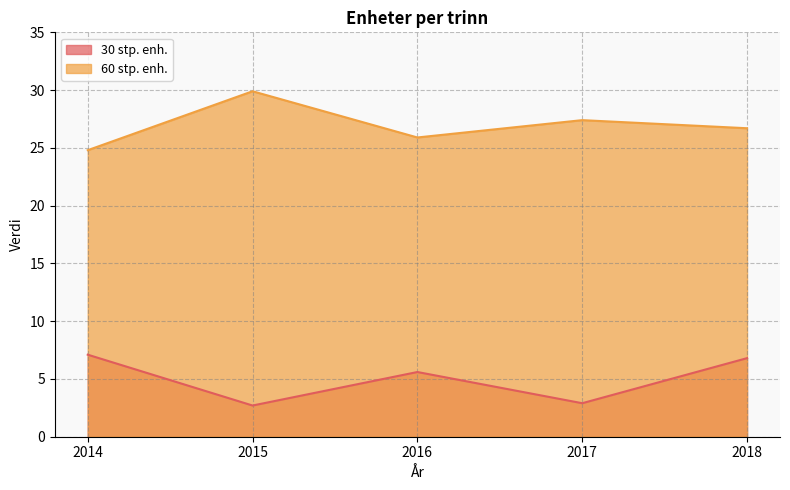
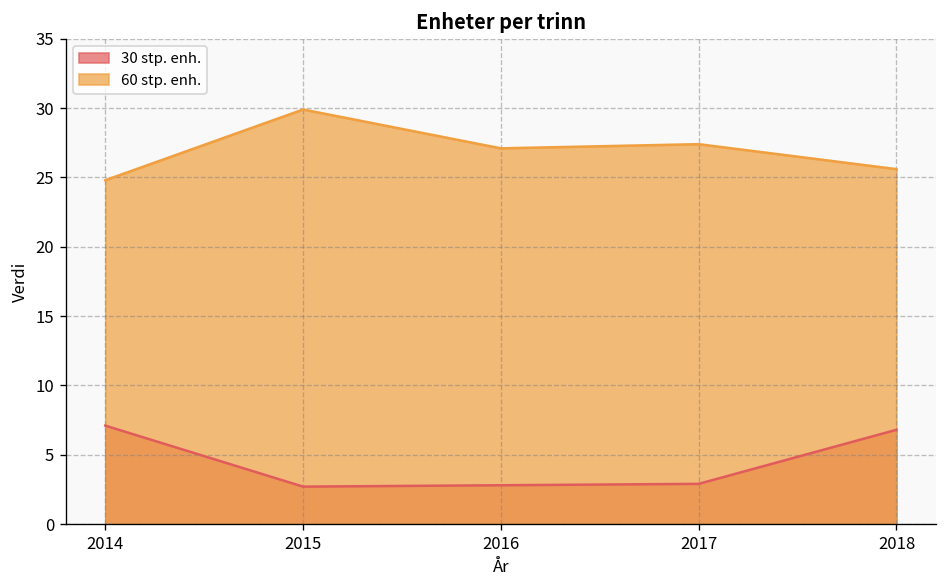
  {
    "30 stp. enh.": {
      "2014": 7.1,
      "2015": 2.7,
-     "2016": 5.6,
+     "2016": 2.8,
      "2017": 2.9,
      "2018": 6.8
    },
    "60 stp. enh.": {
      "2014": 24.8,
      "2015": 29.9,
-     "2016": 25.9,
+     "2016": 27.1,
      "2017": 27.4,
-     "2018": 26.7
+     "2018": 25.6
    }
  }
